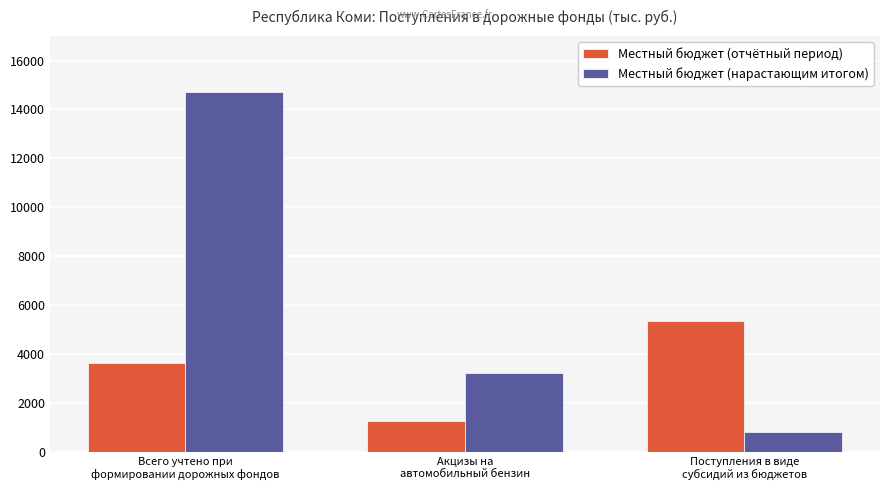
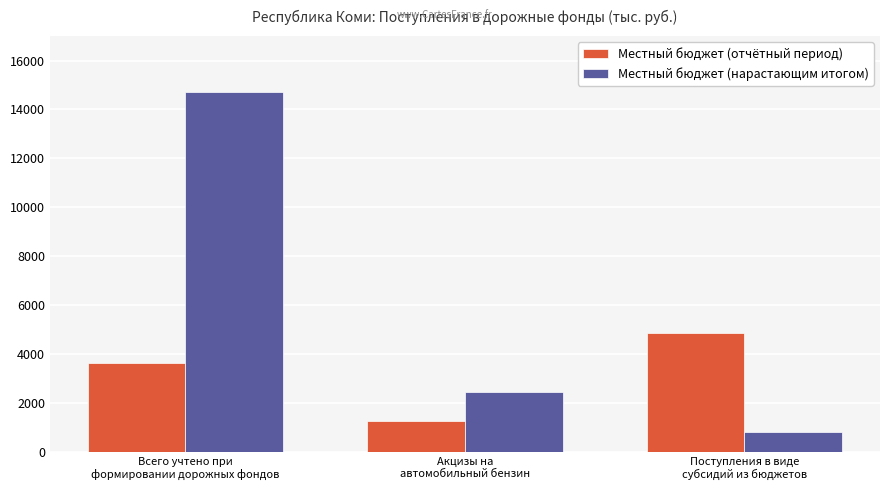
  {
    "Местный бюджет (отчётный период)": {
      "Всего учтено при формировании дорожных фондов": 3600,
      "Акцизы на автомобильный бензин": 1300,
-     "Поступления в виде субсидий из бюджетов": 5300
+     "Поступления в виде субсидий из бюджетов": 4900
    },
    "Местный бюджет (нарастающим итогом)": {
      "Всего учтено при формировании дорожных фондов": 14700,
-     "Акцизы на автомобильный бензин": 3200,
+     "Акцизы на автомобильный бензин": 2500,
      "Поступления в виде субсидий из бюджетов": 800
    }
  }
